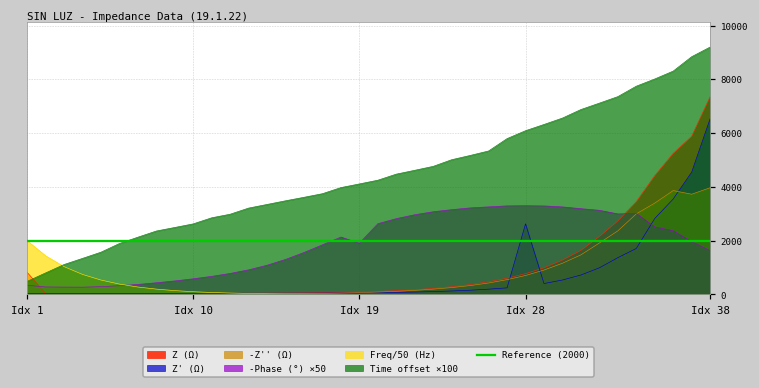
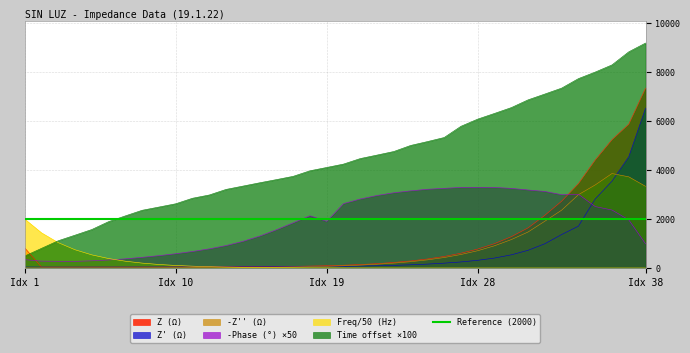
  {
    "Z (Ω)": {
      "Idx 1": 800,
      "Idx 38": 7400
    },
    "Z' (Ω)": {
-     "Idx 28": 2600,
+     "Idx 28": 300,
      "Idx 38": 6500
    },
    "-Z'' (Ω)": {
-     "Idx 38": 4000
+     "Idx 38": 3300
    },
    "-Phase (°) ×50": {
      "Idx 1": 300,
      "Idx 10": 600,
      "Idx 19": 1900,
      "Idx 28": 3300,
-     "Idx 38": 1600
+     "Idx 38": 1000
    },
    "Freq/50 (Hz)": {
      "Idx 1": 2000,
      "Idx 28": 0,
      "Idx 38": 0
    },
    "Time offset ×100": {
      "Idx 1": 500,
      "Idx 10": 2600,
      "Idx 19": 4100,
      "Idx 28": 6100,
      "Idx 38": 9200
    }
  }
